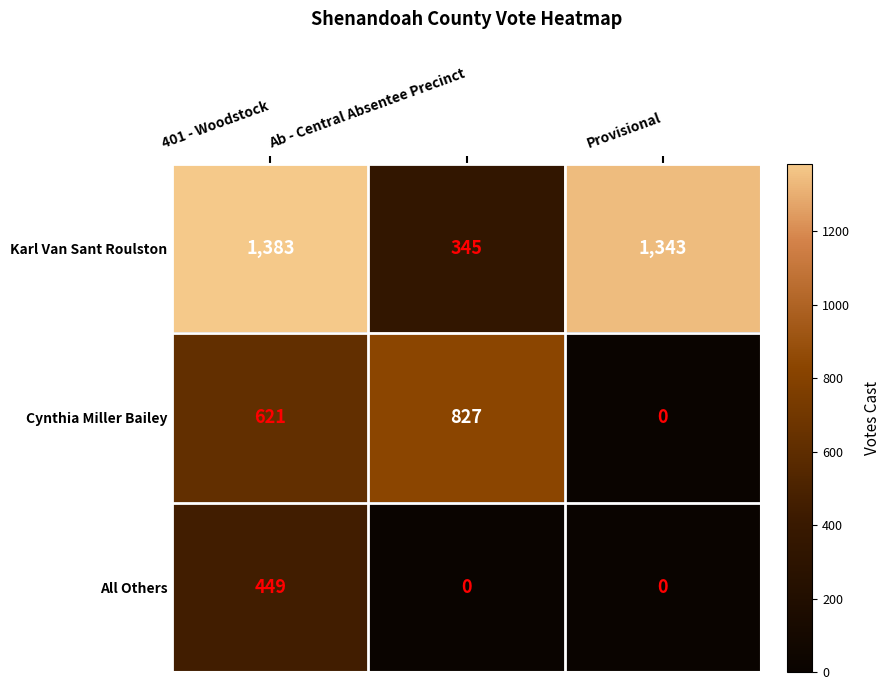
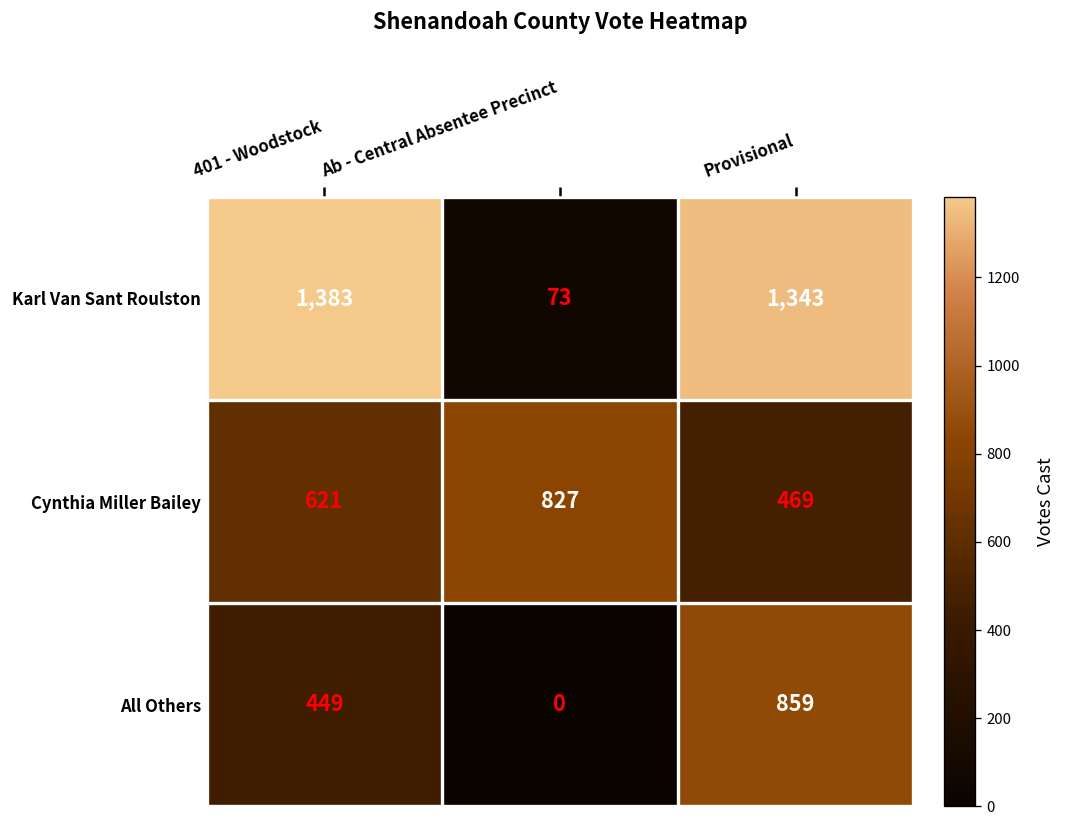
  {
    "Karl Van Sant Roulston": {
      "401 - Woodstock": "1,383",
-     "Ab - Central Absentee Precinct": "345",
+     "Ab - Central Absentee Precinct": "73",
      "Provisional": "1,343"
    },
    "Cynthia Miller Bailey": {
      "401 - Woodstock": "621",
      "Ab - Central Absentee Precinct": "827",
-     "Provisional": "0"
+     "Provisional": "469"
    },
    "All Others": {
      "401 - Woodstock": "449",
      "Ab - Central Absentee Precinct": "0",
-     "Provisional": "0"
+     "Provisional": "859"
    }
  }
